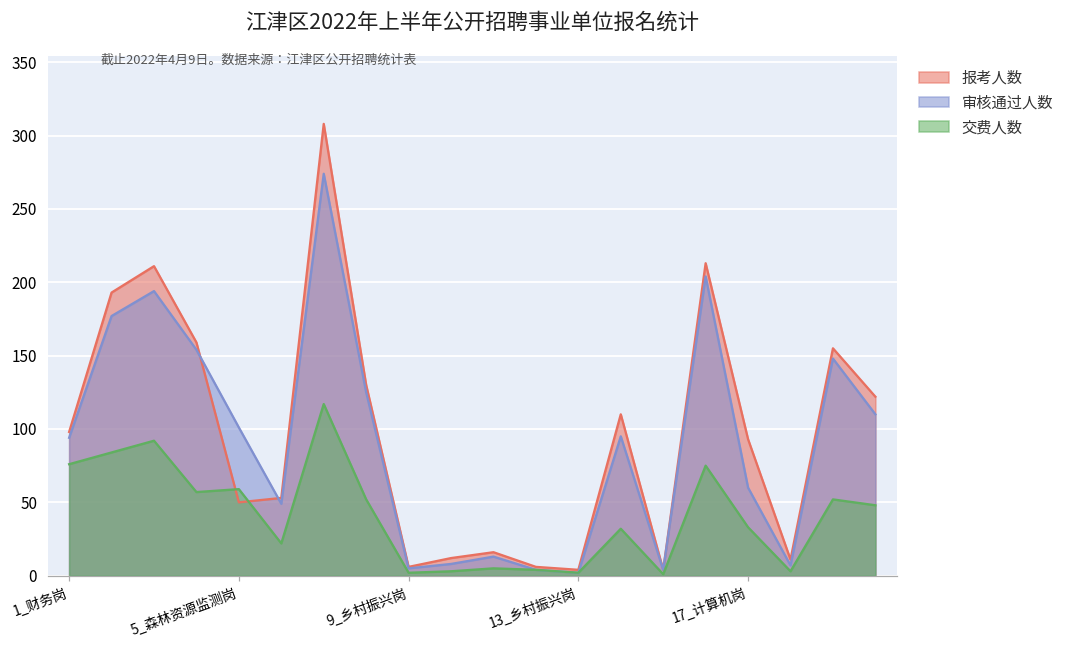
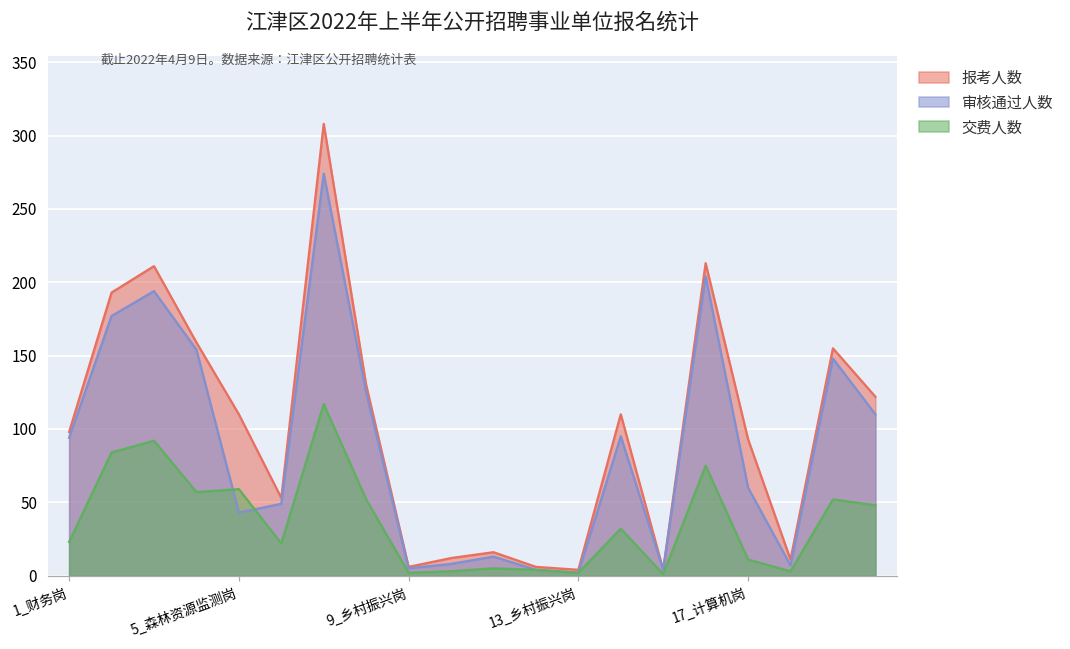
  {
    "报考人数": {
      "1_财务岗": 98,
-     "5_森林资源监测岗": 50,
+     "5_森林资源监测岗": 110,
      "13_乡村振兴岗": 4,
      "17_计算机岗": 93
    },
    "审核通过人数": {
      "1_财务岗": 94,
-     "5_森林资源监测岗": 101,
+     "5_森林资源监测岗": 43,
      "17_计算机岗": 60
    },
    "交费人数": {
-     "1_财务岗": 76,
+     "1_财务岗": 23,
      "5_森林资源监测岗": 59,
      "9_乡村振兴岗": 2,
-     "17_计算机岗": 33
+     "17_计算机岗": 11
    }
  }
